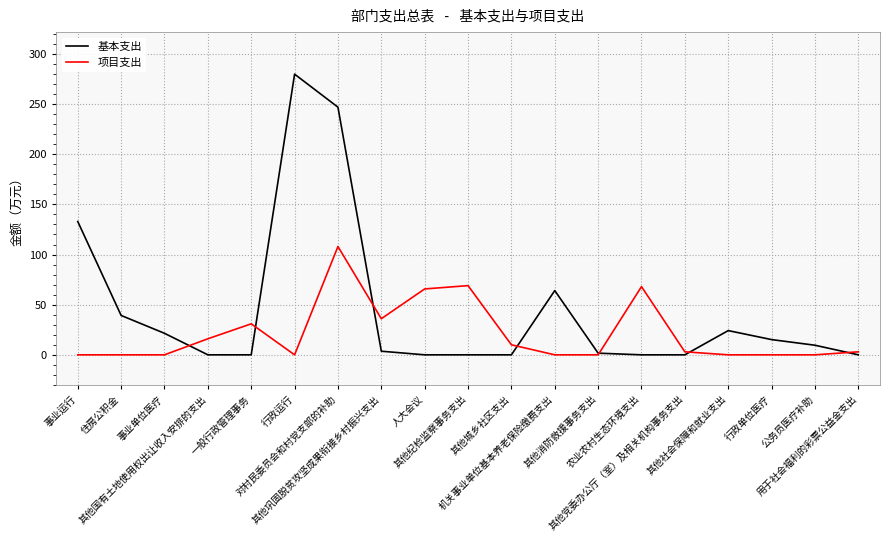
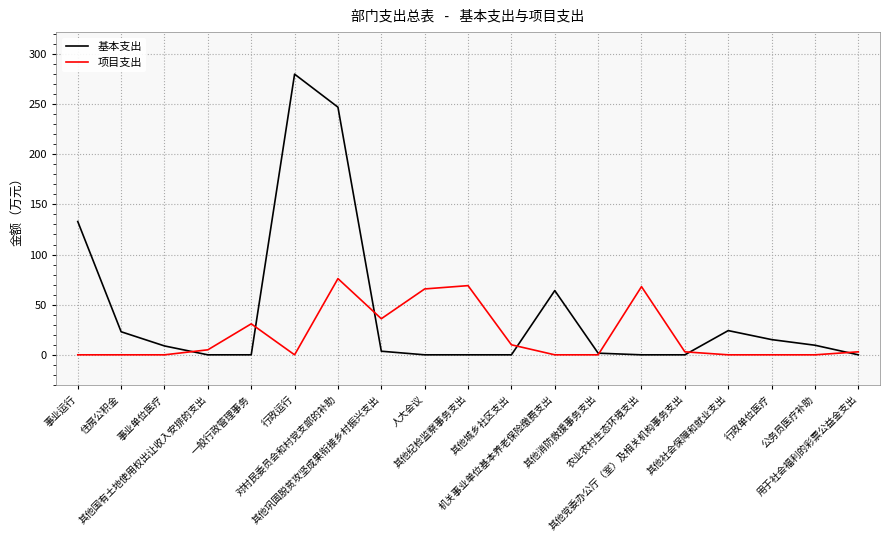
  {
    "基本支出": {
      "事业运行": 133,
-     "住房公积金": 39,
-     "事业单位医疗": 21,
+     "住房公积金": 23,
+     "事业单位医疗": 9,
      "其他国有土地使用权出让收入安排的支出": 0,
      "一般行政管理事务": 0,
      "行政运行": 280,
      "对村民委员会和村党支部的补助": 247,
      "其他巩固脱贫攻坚成果衔接乡村振兴支出": 4,
      "人大会议": 0,
      "其他纪检监察事务支出": 0,
      "其他城乡社区支出": 0,
      "机关事业单位基本养老保险缴费支出": 64,
      "农业农村生态环境支出": 0,
      "其他党委办公厅（室）及相关机构事务支出": 0,
      "其他社会保障和就业支出": 24,
      "行政单位医疗": 15,
      "公务员医疗补助": 10,
      "用于社会福利的彩票公益金支出": 0
    },
    "项目支出": {
      "事业运行": 0,
      "住房公积金": 0,
      "事业单位医疗": 0,
-     "其他国有土地使用权出让收入安排的支出": 16,
+     "其他国有土地使用权出让收入安排的支出": 5,
      "一般行政管理事务": 31,
      "行政运行": 0,
-     "对村民委员会和村党支部的补助": 108,
+     "对村民委员会和村党支部的补助": 76,
      "其他巩固脱贫攻坚成果衔接乡村振兴支出": 36,
      "人大会议": 66,
      "其他纪检监察事务支出": 69,
      "其他城乡社区支出": 10,
      "机关事业单位基本养老保险缴费支出": 0,
      "农业农村生态环境支出": 68,
      "其他党委办公厅（室）及相关机构事务支出": 3,
      "其他社会保障和就业支出": 0,
      "行政单位医疗": 0,
      "公务员医疗补助": 0,
      "用于社会福利的彩票公益金支出": 3
    }
  }
